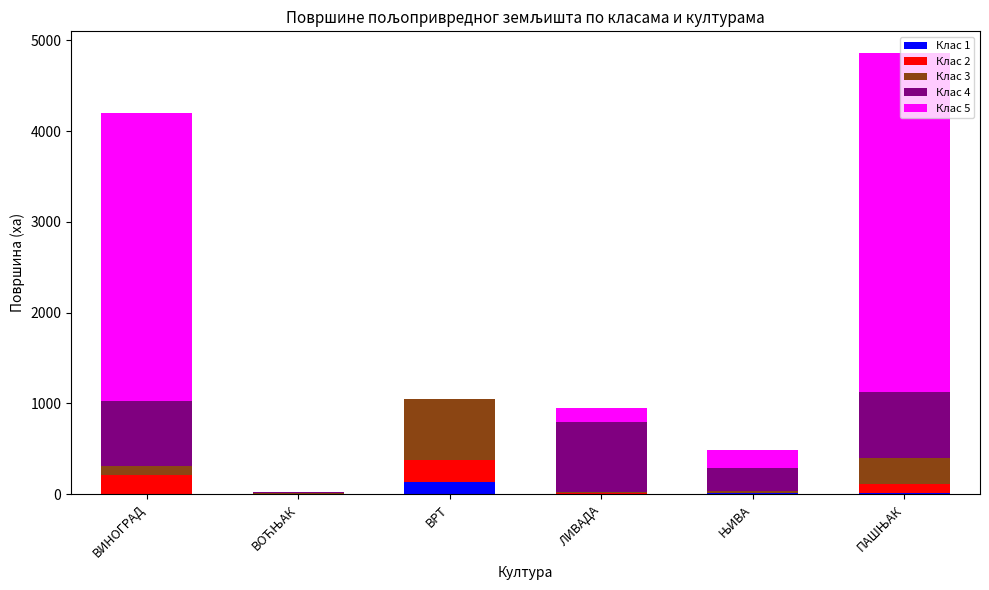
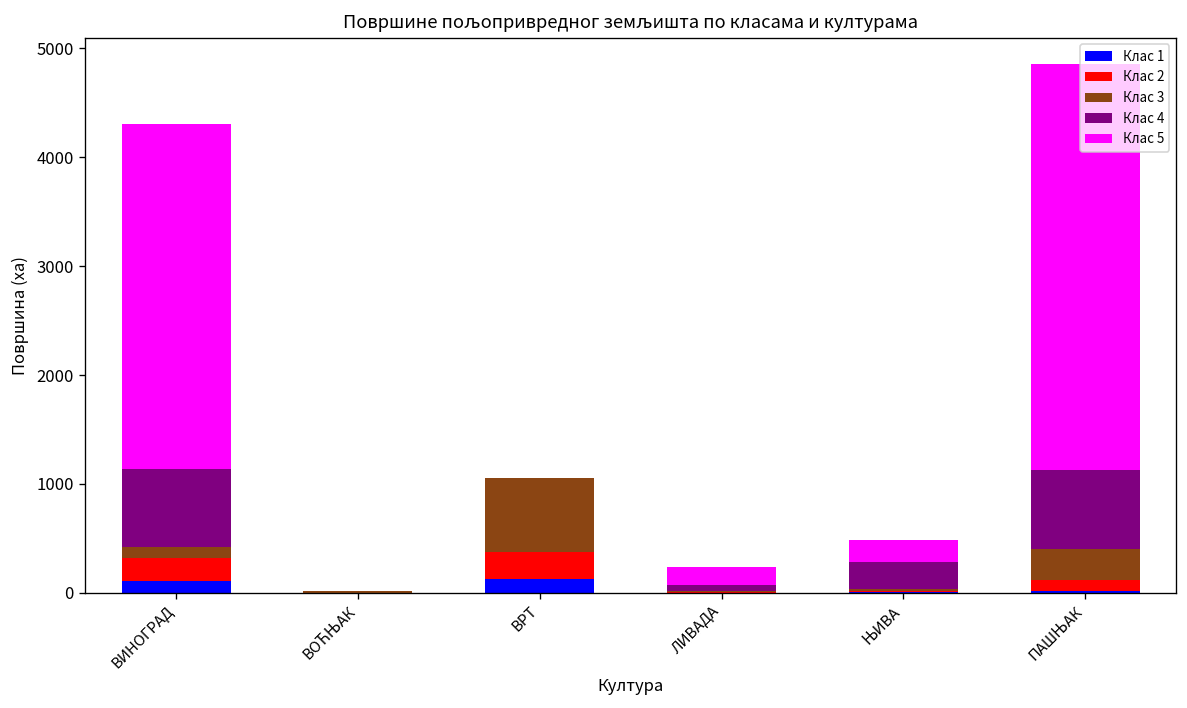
  {
    "Клас 1": {
-     "ВИНОГРАД": 0,
+     "ВИНОГРАД": 100,
      "ВРТ": 100
    },
    "Клас 2": {
      "ВИНОГРАД": 200,
      "ВРТ": 200,
      "ПАШЊАК": 100
    },
    "Клас 3": {
      "ВИНОГРАД": 100,
      "ВРТ": 700,
      "ПАШЊАК": 300
    },
    "Клас 4": {
      "ВИНОГРАД": 700,
-     "ЛИВАДА": 800,
+     "ЛИВАДА": 100,
      "ЊИВА": 200,
      "ПАШЊАК": 700
    },
    "Клас 5": {
      "ВИНОГРАД": 3200,
      "ВРТ": 0,
      "ЛИВАДА": 200,
      "ЊИВА": 200
    }
  }
